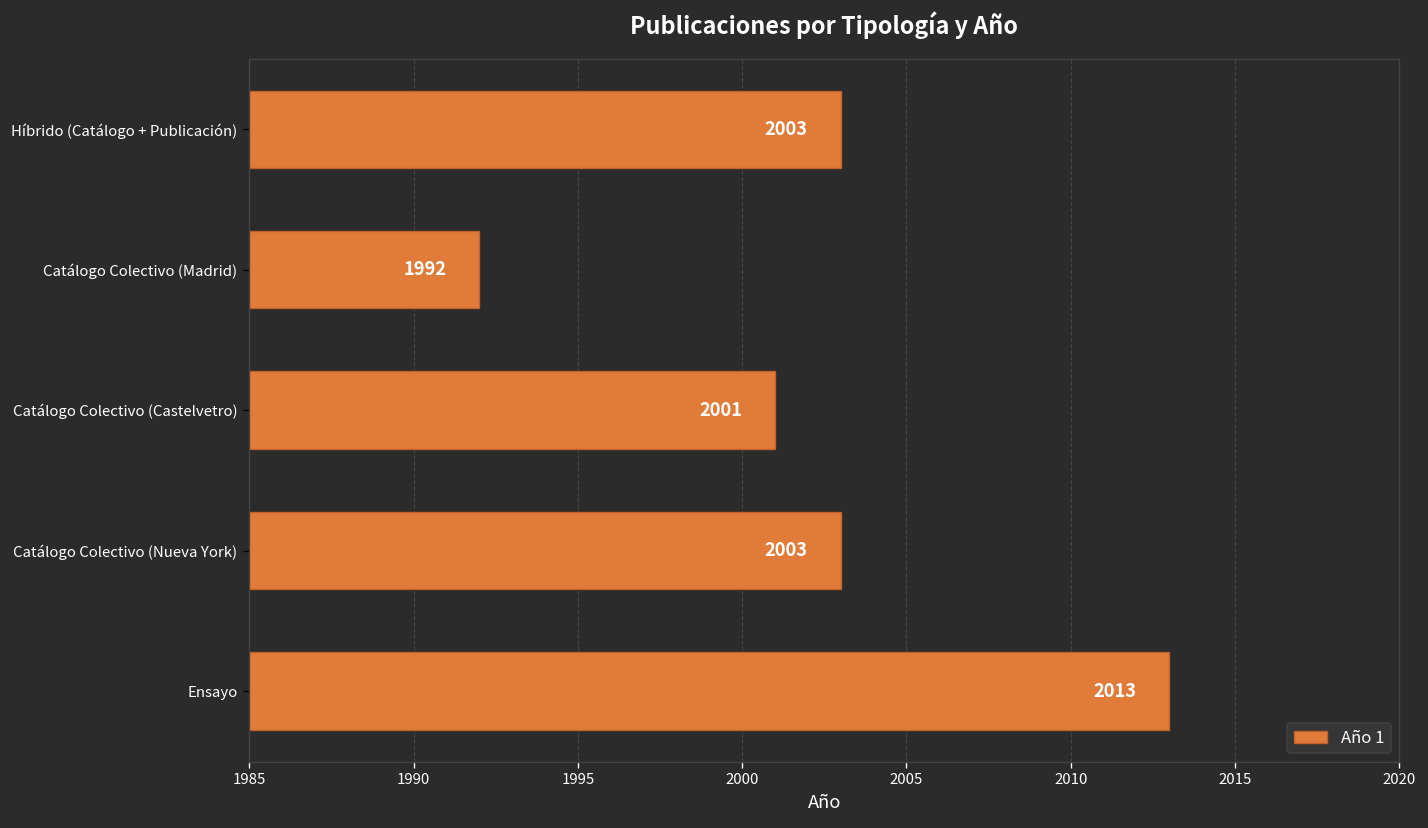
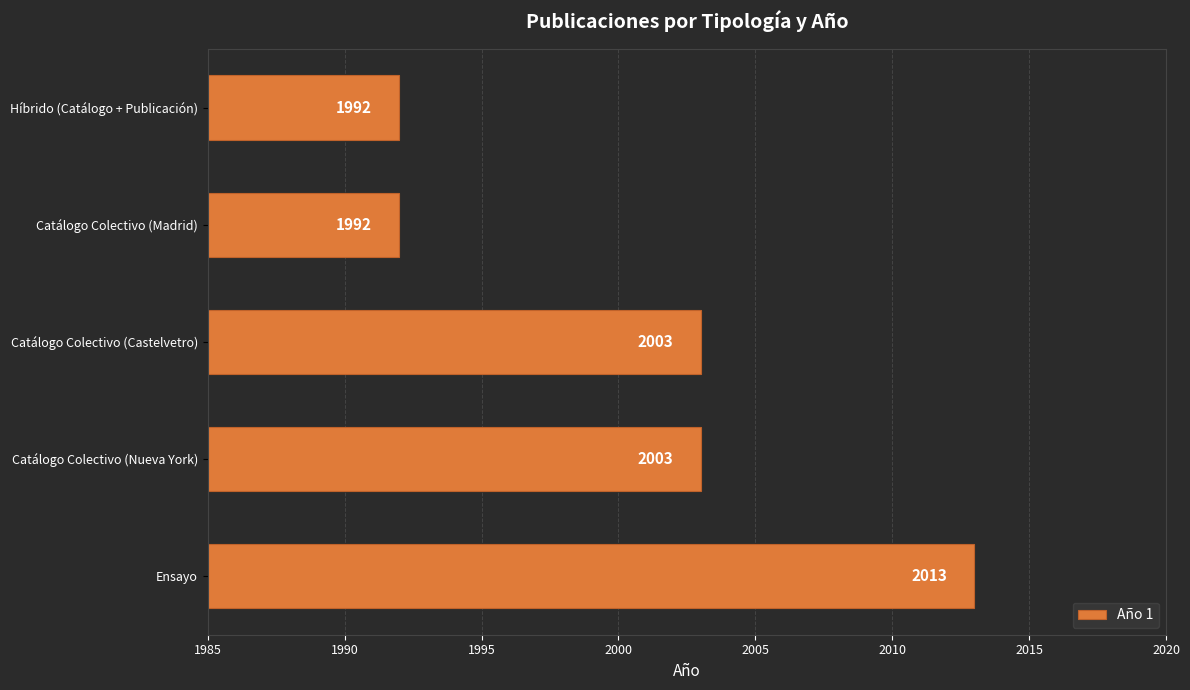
  {
-   "Híbrido (Catálogo + Publicación)": 2003,
+   "Híbrido (Catálogo + Publicación)": 1992,
    "Catálogo Colectivo (Madrid)": 1992,
-   "Catálogo Colectivo (Castelvetro)": 2001,
+   "Catálogo Colectivo (Castelvetro)": 2003,
    "Catálogo Colectivo (Nueva York)": 2003,
    "Ensayo": 2013
  }
